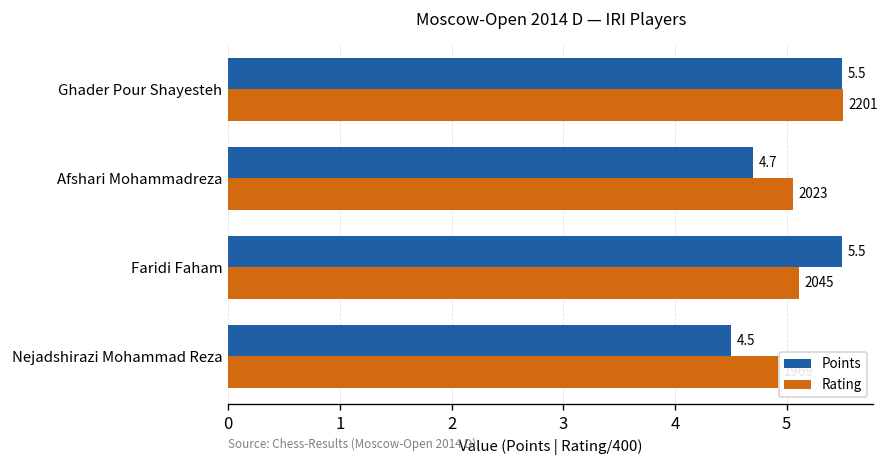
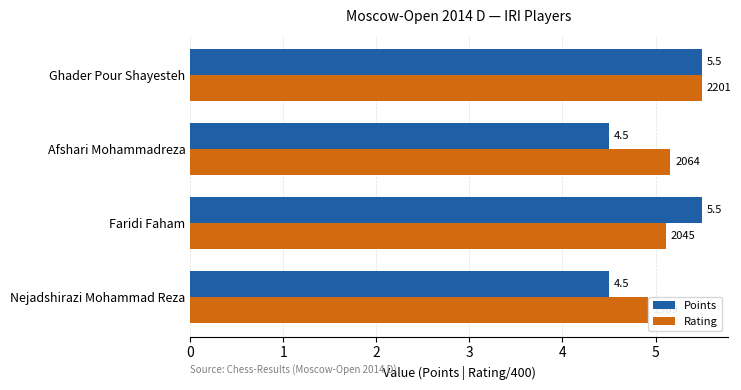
  {
    "Points": {
      "Ghader Pour Shayesteh": 5.5,
-     "Afshari Mohammadreza": 4.7,
+     "Afshari Mohammadreza": 4.5,
      "Faridi Faham": 5.5,
      "Nejadshirazi Mohammad Reza": 4.5
    },
    "Rating": {
-     "Afshari Mohammadreza": 2023
+     "Afshari Mohammadreza": 2064
    }
  }
